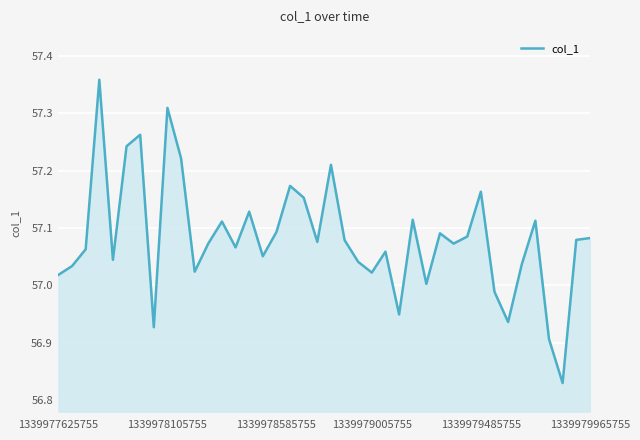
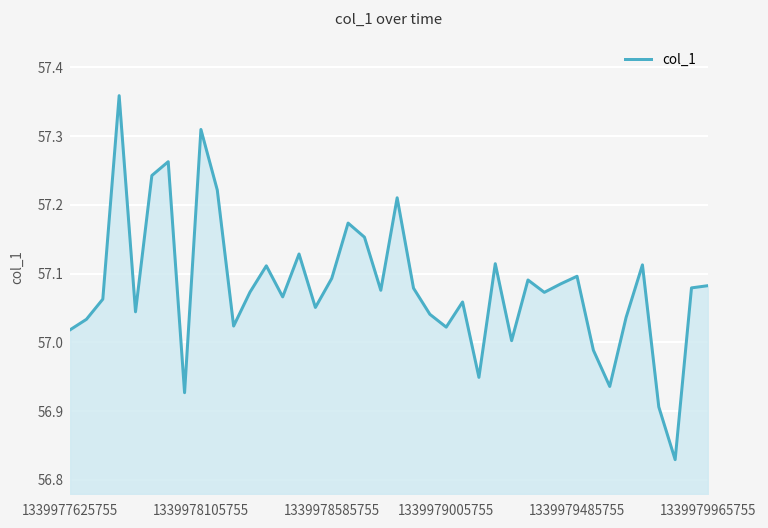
  {
    "1339977625755": 57.02,
    "1339978105755": 57.31,
    "1339978585755": 57.09,
    "1339979005755": 57.02,
-   "1339979485755": 57.16,
+   "1339979485755": 57.10,
    "1339979965755": 57.08
  }
